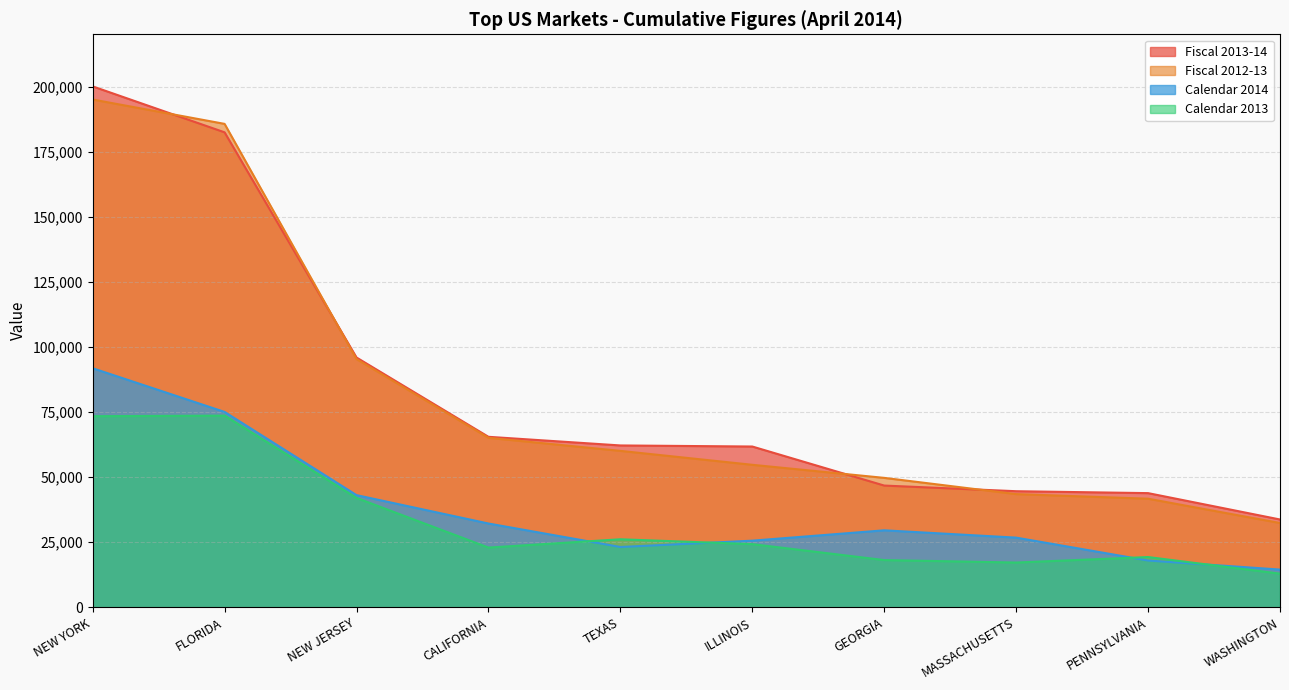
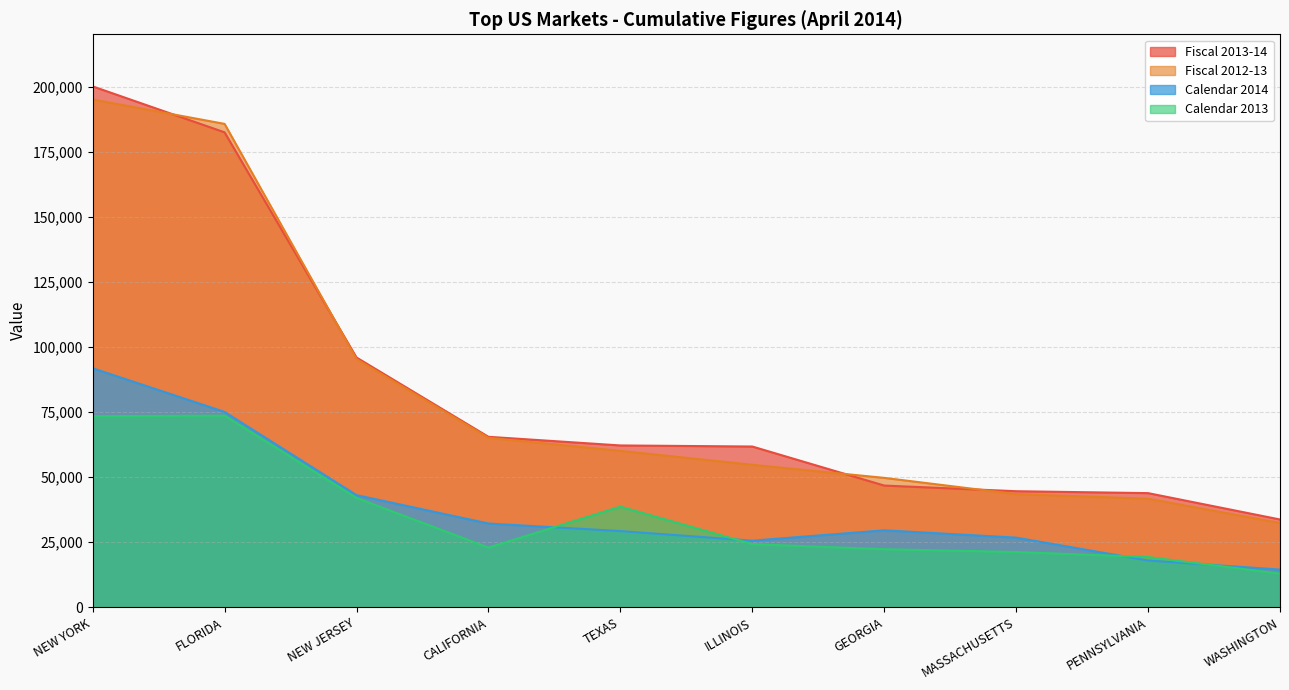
  {
    "Calendar 2014": {
      "NEW YORK": "92,000",
      "FLORIDA": "75,000",
      "NEW JERSEY": "43,000",
      "CALIFORNIA": "32,000",
-     "TEXAS": "23,000",
+     "TEXAS": "29,000",
      "ILLINOIS": "26,000",
      "GEORGIA": "30,000",
      "MASSACHUSETTS": "27,000",
      "PENNSYLVANIA": "18,000",
      "WASHINGTON": "14,000"
    },
    "Calendar 2013": {
      "NEW YORK": "73,000",
      "FLORIDA": "74,000",
      "NEW JERSEY": "42,000",
      "CALIFORNIA": "23,000",
-     "TEXAS": "26,000",
+     "TEXAS": "39,000",
      "ILLINOIS": "24,000",
-     "GEORGIA": "18,000",
-     "MASSACHUSETTS": "17,000",
+     "GEORGIA": "22,000",
+     "MASSACHUSETTS": "21,000",
      "PENNSYLVANIA": "19,000",
      "WASHINGTON": "13,000"
    }
  }
